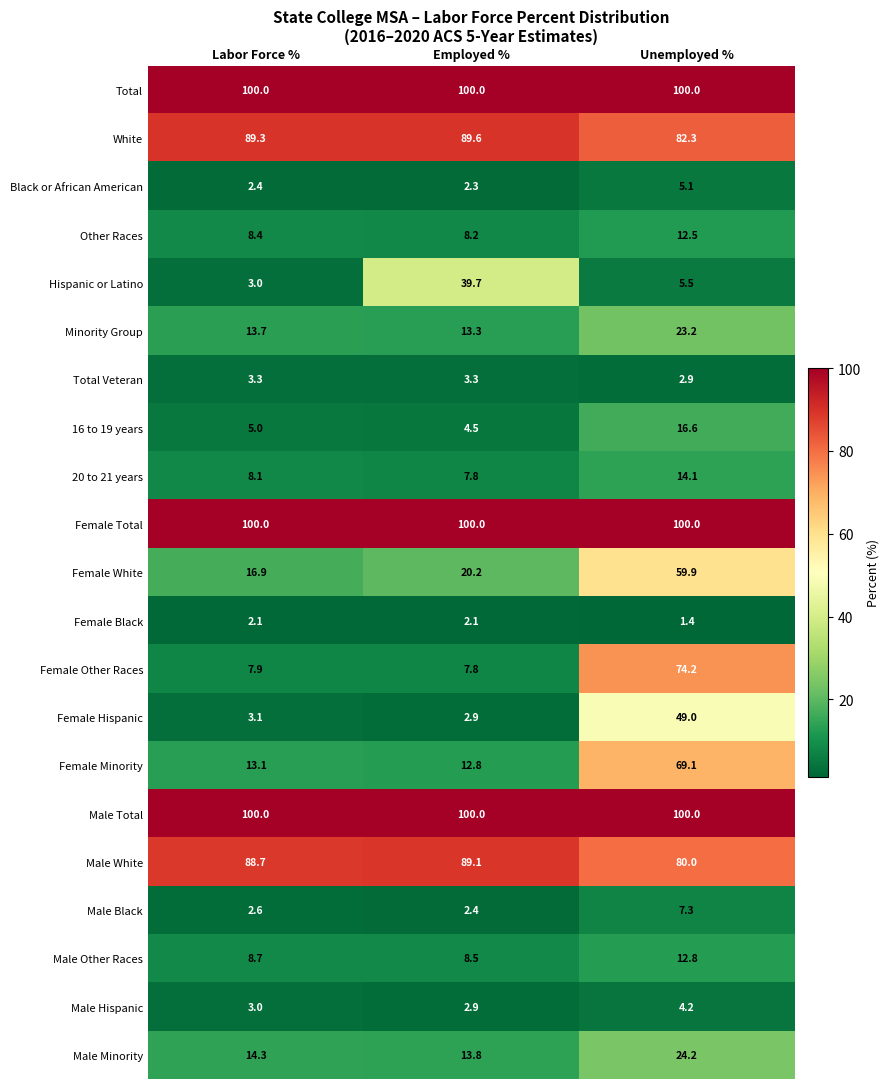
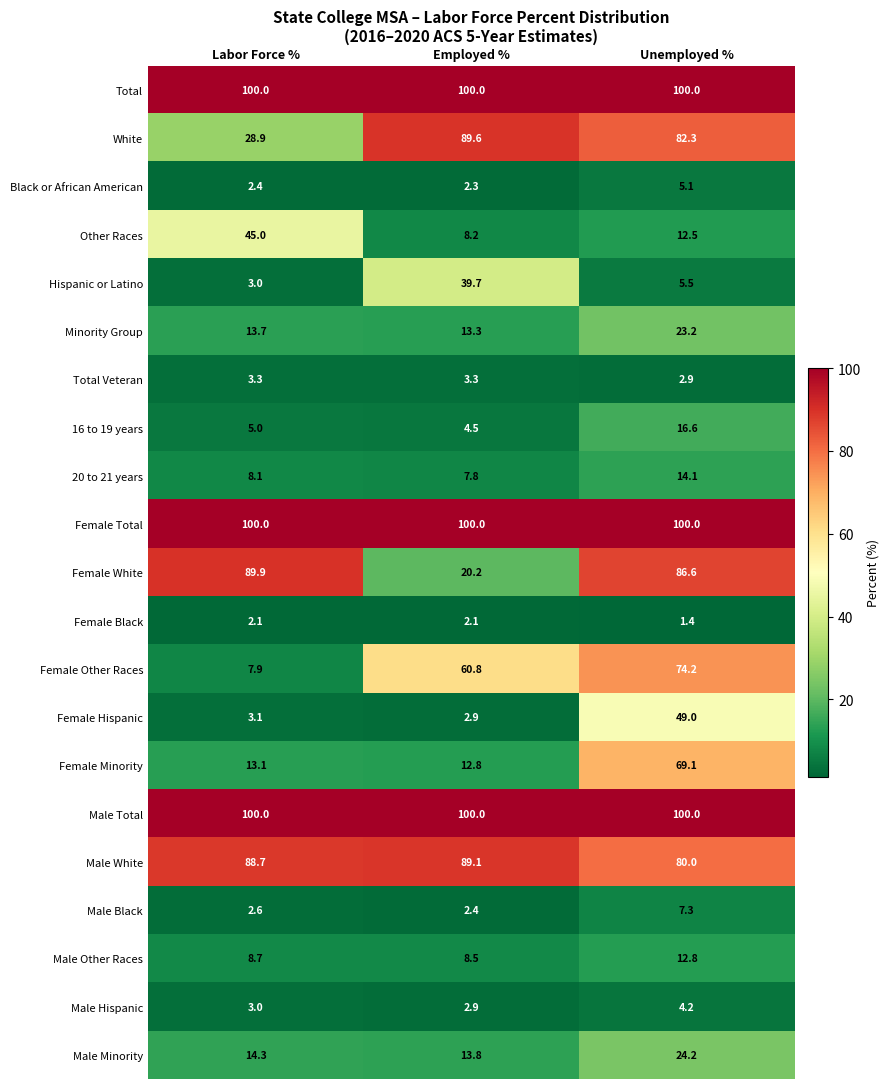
  {
    "Total": {
      "Labor Force %": 100.0,
      "Employed %": 100.0,
      "Unemployed %": 100.0
    },
    "White": {
-     "Labor Force %": 89.3,
+     "Labor Force %": 28.9,
      "Employed %": 89.6,
      "Unemployed %": 82.3
    },
    "Black or African American": {
      "Labor Force %": 2.4,
      "Employed %": 2.3,
      "Unemployed %": 5.1
    },
    "Other Races": {
-     "Labor Force %": 8.4,
+     "Labor Force %": 45.0,
      "Employed %": 8.2,
      "Unemployed %": 12.5
    },
    "Hispanic or Latino": {
      "Labor Force %": 3.0,
      "Employed %": 39.7,
      "Unemployed %": 5.5
    },
    "Minority Group": {
      "Labor Force %": 13.7,
      "Employed %": 13.3,
      "Unemployed %": 23.2
    },
    "Total Veteran": {
      "Labor Force %": 3.3,
      "Employed %": 3.3,
      "Unemployed %": 2.9
    },
    "16 to 19 years": {
      "Labor Force %": 5.0,
      "Employed %": 4.5,
      "Unemployed %": 16.6
    },
    "20 to 21 years": {
      "Labor Force %": 8.1,
      "Employed %": 7.8,
      "Unemployed %": 14.1
    },
    "Female Total": {
      "Labor Force %": 100.0,
      "Employed %": 100.0,
      "Unemployed %": 100.0
    },
    "Female White": {
-     "Labor Force %": 16.9,
+     "Labor Force %": 89.9,
      "Employed %": 20.2,
-     "Unemployed %": 59.9
+     "Unemployed %": 86.6
    },
    "Female Black": {
      "Labor Force %": 2.1,
      "Employed %": 2.1,
      "Unemployed %": 1.4
    },
    "Female Other Races": {
      "Labor Force %": 7.9,
-     "Employed %": 7.8,
+     "Employed %": 60.8,
      "Unemployed %": 74.2
    },
    "Female Hispanic": {
      "Labor Force %": 3.1,
      "Employed %": 2.9,
      "Unemployed %": 49.0
    },
    "Female Minority": {
      "Labor Force %": 13.1,
      "Employed %": 12.8,
      "Unemployed %": 69.1
    },
    "Male Total": {
      "Labor Force %": 100.0,
      "Employed %": 100.0,
      "Unemployed %": 100.0
    },
    "Male White": {
      "Labor Force %": 88.7,
      "Employed %": 89.1,
      "Unemployed %": 80.0
    },
    "Male Black": {
      "Labor Force %": 2.6,
      "Employed %": 2.4,
      "Unemployed %": 7.3
    },
    "Male Other Races": {
      "Labor Force %": 8.7,
      "Employed %": 8.5,
      "Unemployed %": 12.8
    },
    "Male Hispanic": {
      "Labor Force %": 3.0,
      "Employed %": 2.9,
      "Unemployed %": 4.2
    },
    "Male Minority": {
      "Labor Force %": 14.3,
      "Employed %": 13.8,
      "Unemployed %": 24.2
    }
  }
